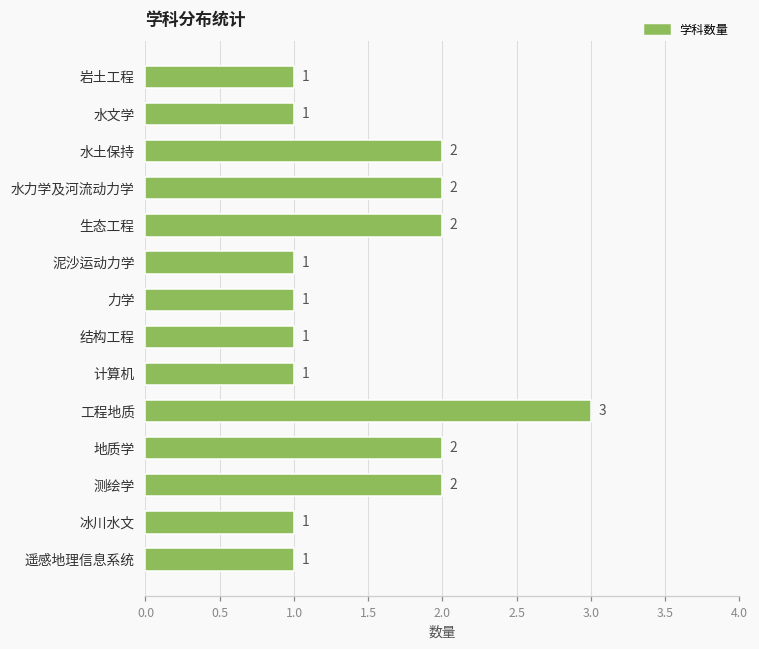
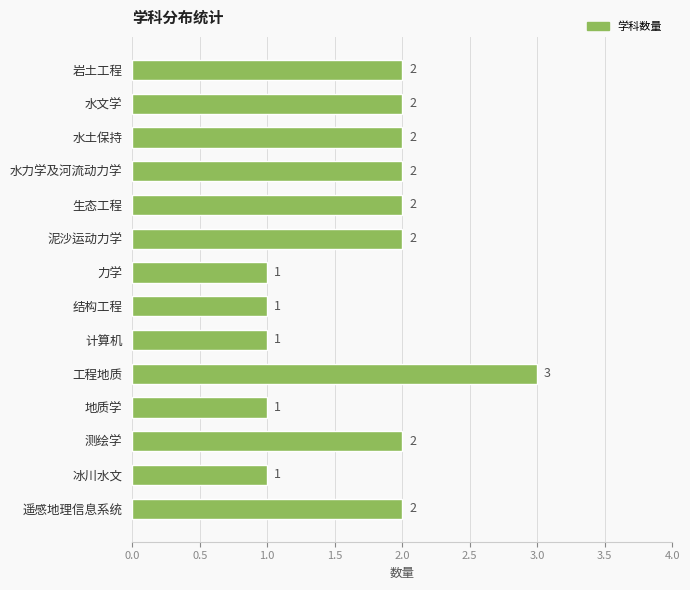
  {
-   "岩土工程": 1,
-   "水文学": 1,
+   "岩土工程": 2,
+   "水文学": 2,
    "水土保持": 2,
    "水力学及河流动力学": 2,
    "生态工程": 2,
-   "泥沙运动力学": 1,
+   "泥沙运动力学": 2,
    "力学": 1,
    "结构工程": 1,
    "计算机": 1,
    "工程地质": 3,
-   "地质学": 2,
+   "地质学": 1,
    "测绘学": 2,
    "冰川水文": 1,
-   "遥感地理信息系统": 1
+   "遥感地理信息系统": 2
  }
